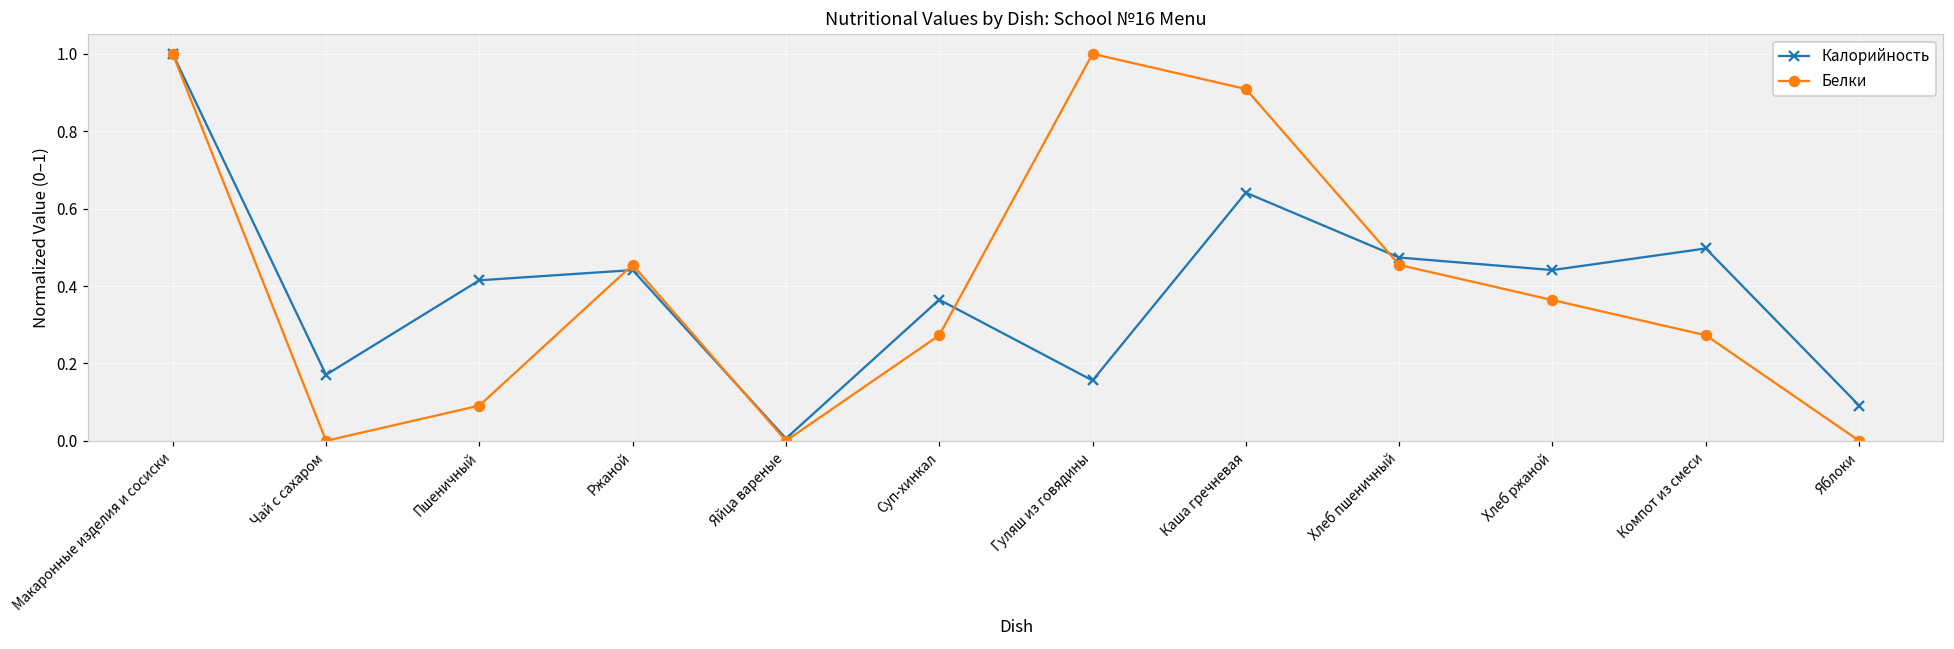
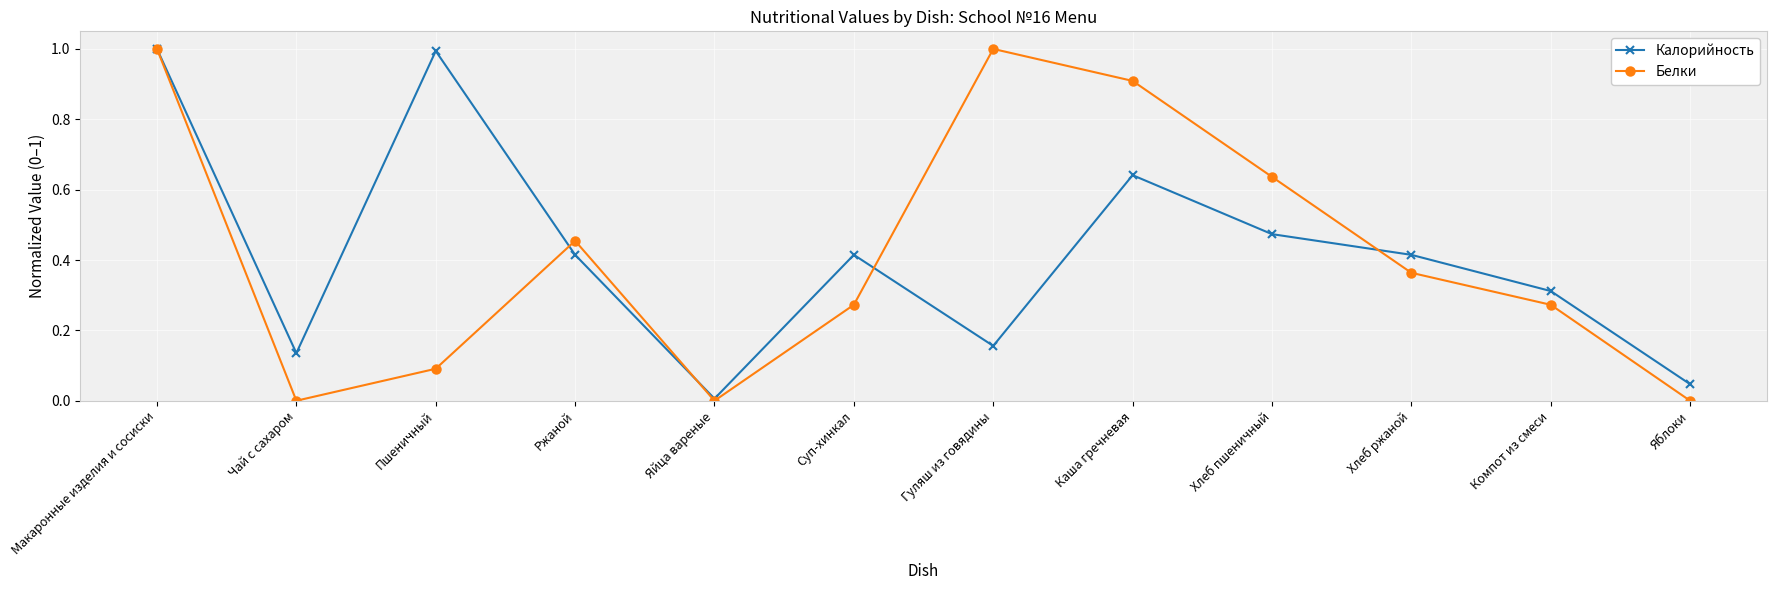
  {
    "Калорийность": {
-     "Чай с сахаром": 0.17,
-     "Пшеничный": 0.41,
-     "Ржаной": 0.44,
-     "Суп-хинкал": 0.36,
+     "Чай с сахаром": 0.14,
+     "Пшеничный": 0.99,
+     "Ржаной": 0.41,
+     "Суп-хинкал": 0.41,
      "Гуляш из говядины": 0.16,
      "Каша гречневая": 0.64,
      "Хлеб пшеничный": 0.47,
-     "Хлеб ржаной": 0.44,
-     "Компот из смеси": 0.50,
-     "Яблоки": 0.09
+     "Хлеб ржаной": 0.41,
+     "Компот из смеси": 0.31,
+     "Яблоки": 0.05
    },
    "Белки": {
      "Чай с сахаром": 0.00,
      "Пшеничный": 0.09,
      "Ржаной": 0.45,
      "Суп-хинкал": 0.27,
      "Гуляш из говядины": 1.00,
      "Каша гречневая": 0.91,
-     "Хлеб пшеничный": 0.45,
+     "Хлеб пшеничный": 0.64,
      "Хлеб ржаной": 0.36,
      "Компот из смеси": 0.27,
      "Яблоки": 0.00
    }
  }
